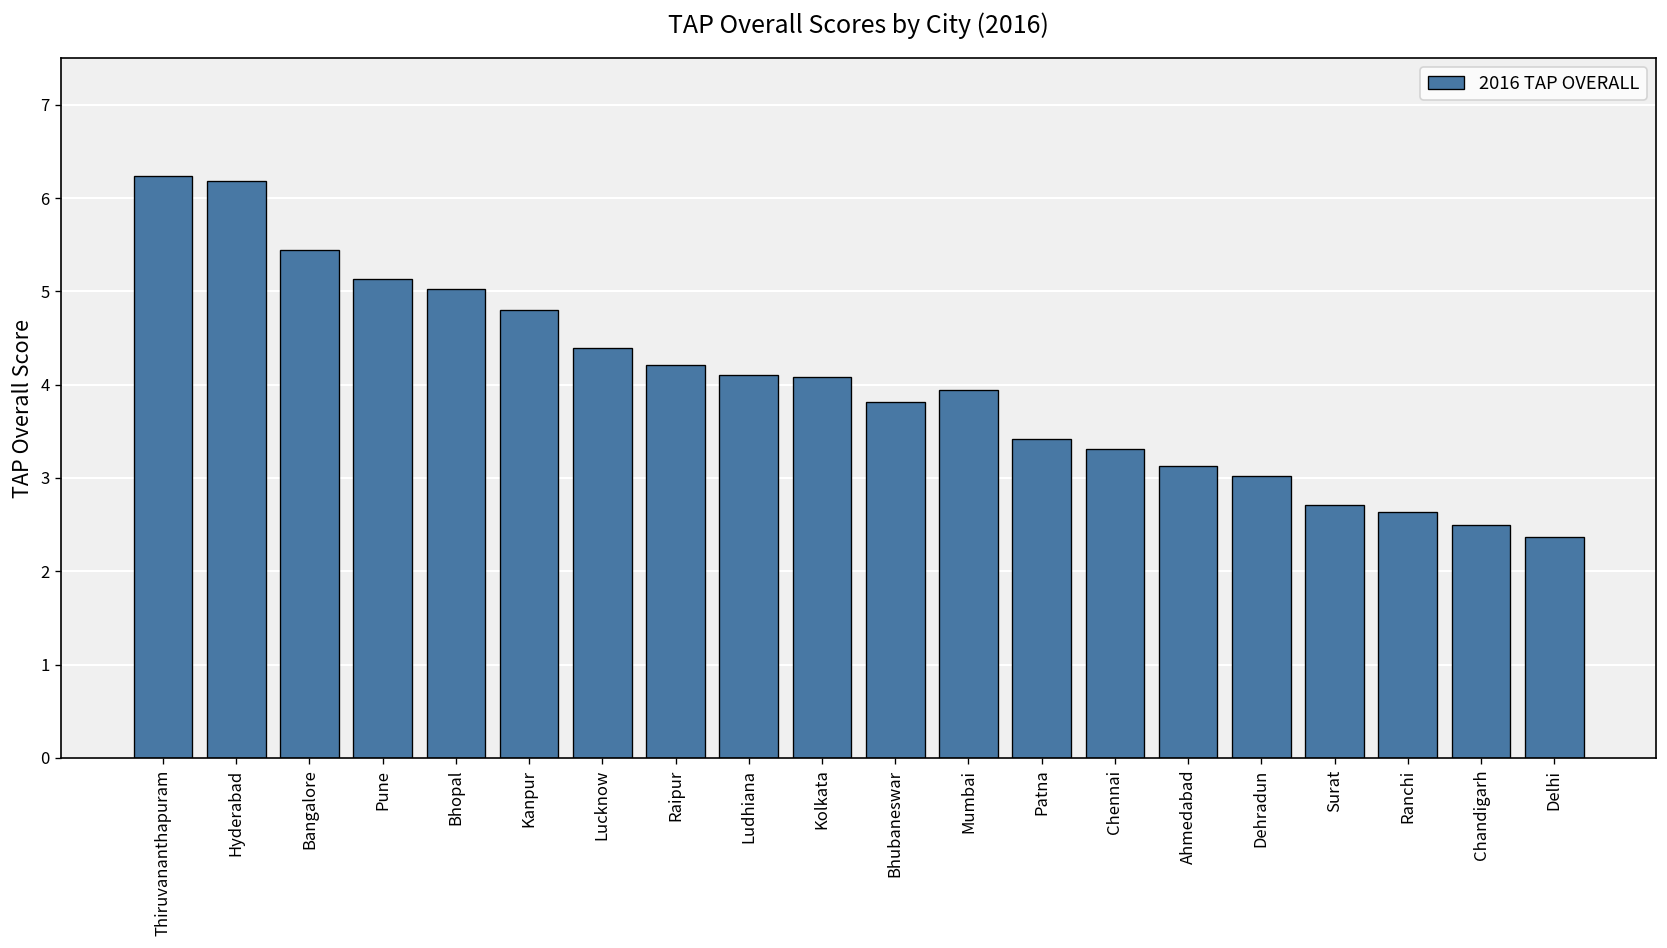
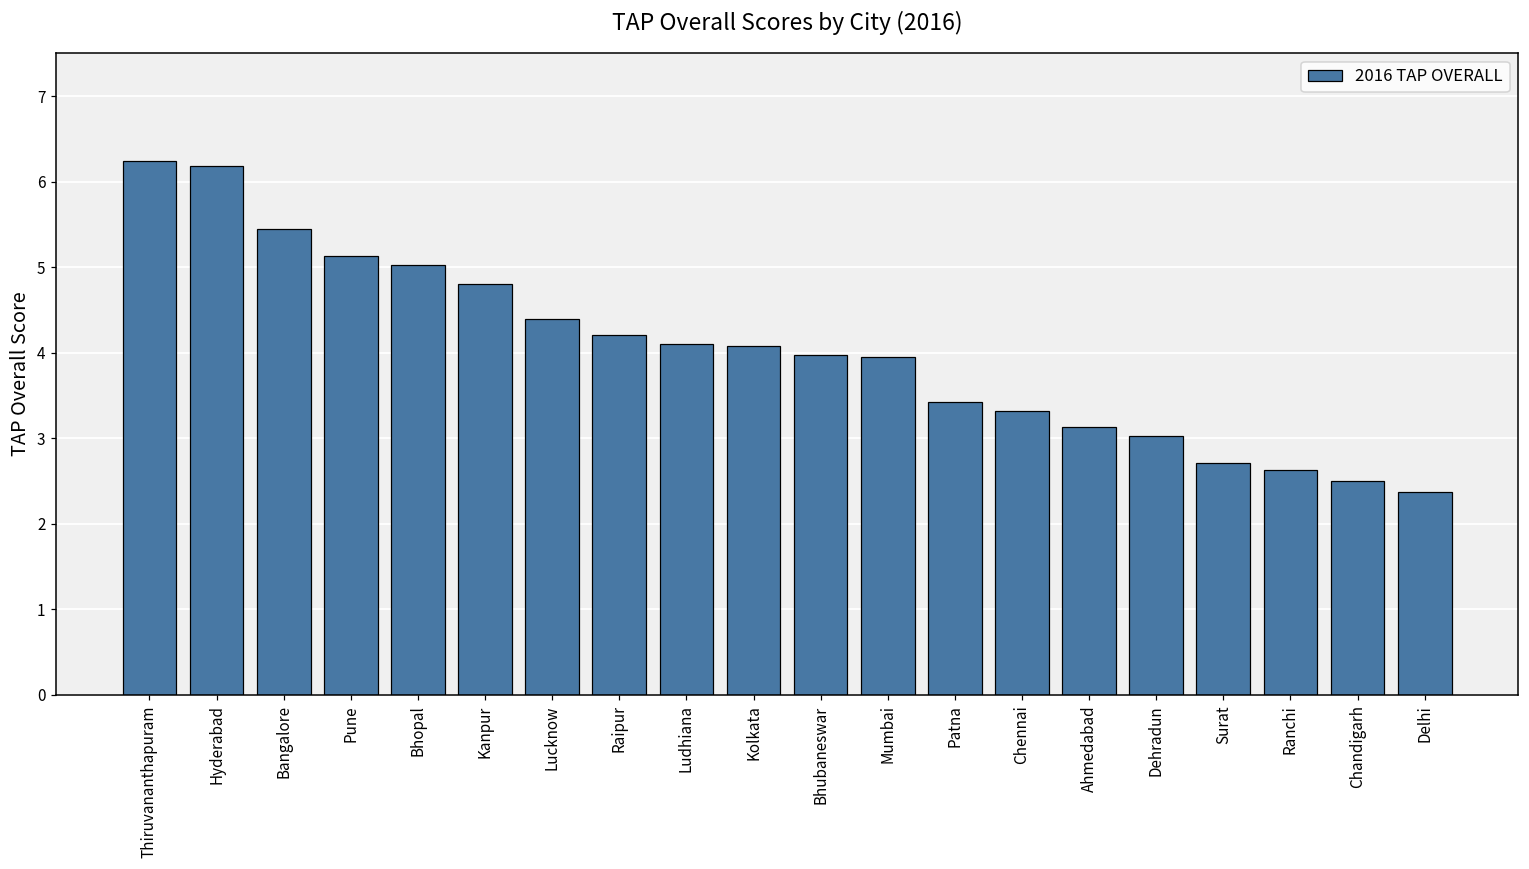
  {
    "Thiruvananthapuram": 6.2,
    "Hyderabad": 6.2,
    "Bangalore": 5.4,
    "Pune": 5.1,
    "Bhopal": 5.0,
    "Kanpur": 4.8,
    "Lucknow": 4.4,
    "Raipur": 4.2,
    "Ludhiana": 4.1,
    "Kolkata": 4.1,
-   "Bhubaneswar": 3.8,
+   "Bhubaneswar": 4.0,
    "Mumbai": 3.9,
    "Patna": 3.4,
    "Chennai": 3.3,
    "Ahmedabad": 3.1,
    "Dehradun": 3.0,
    "Surat": 2.7,
    "Ranchi": 2.6,
    "Chandigarh": 2.5,
    "Delhi": 2.4
  }
